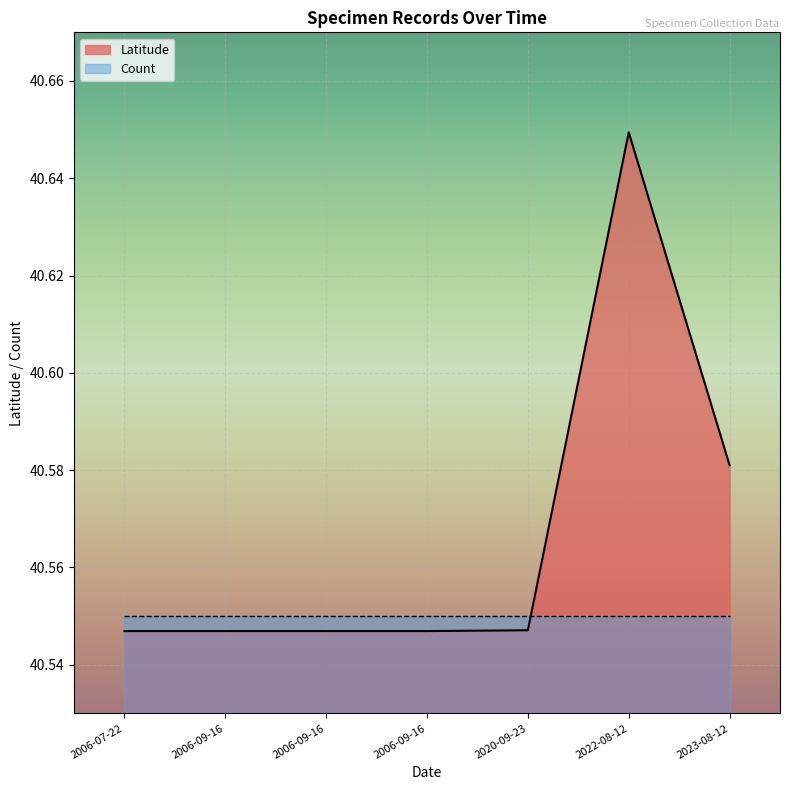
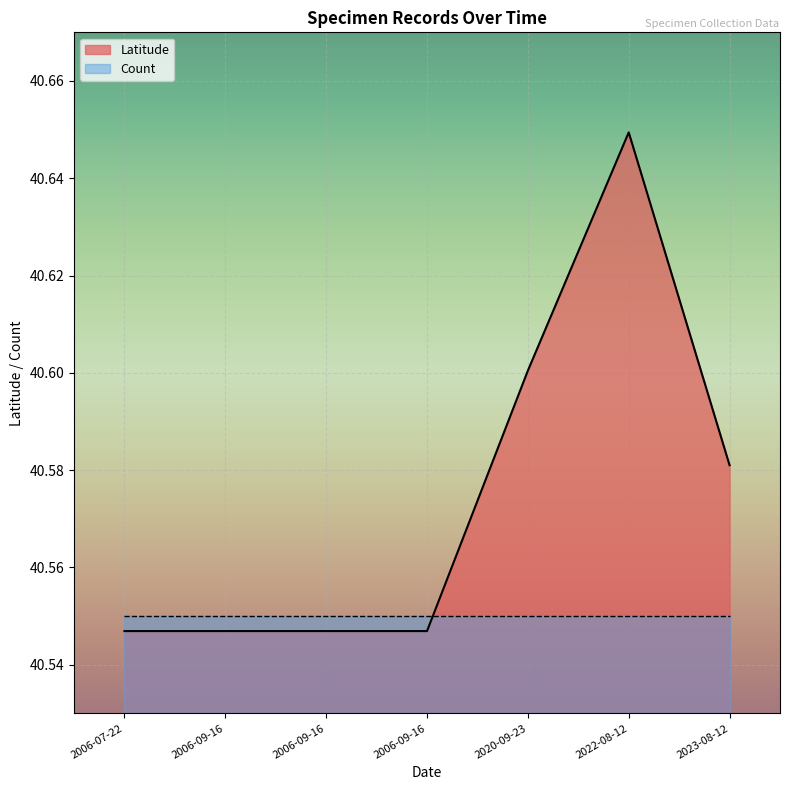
  {
    "Latitude": {
      "2006-07-22": 40.547,
-     "2020-09-23": 40.547,
+     "2020-09-23": 40.600,
      "2022-08-12": 40.649,
      "2023-08-12": 40.581
    },
    "Count": {
      "2006-07-22": 40.550,
      "2020-09-23": 40.550,
      "2022-08-12": 40.550,
      "2023-08-12": 40.550
    }
  }
